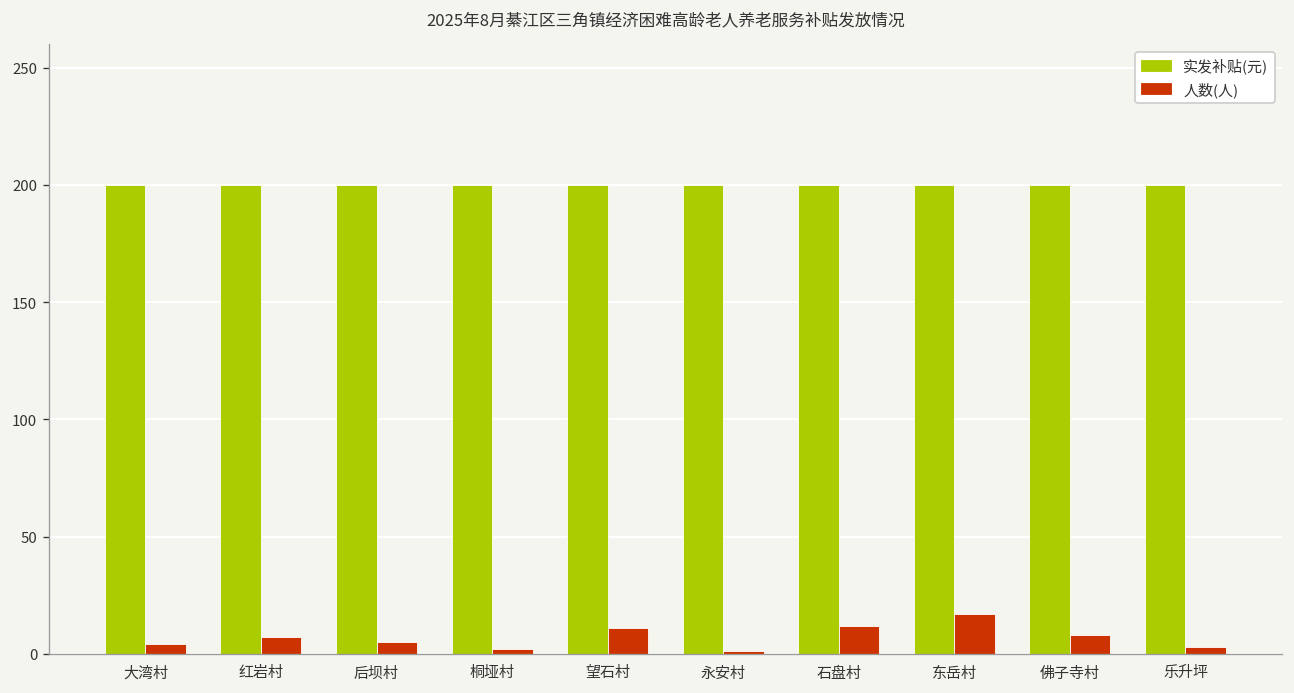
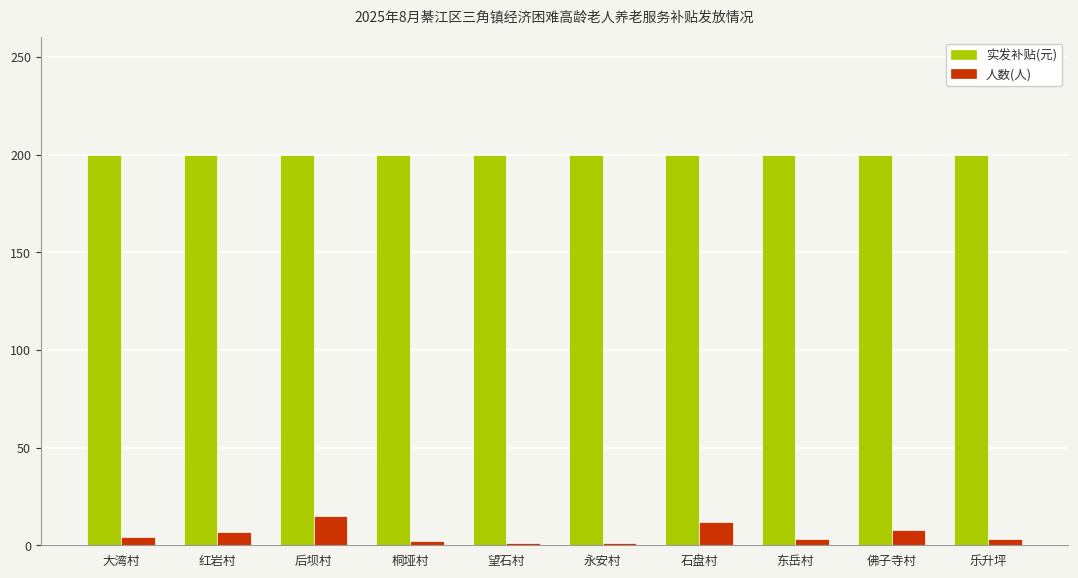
  {
    "实发补贴(元)": {
      "大湾村": 200,
      "红岩村": 200,
      "后坝村": 200,
      "桐垭村": 200,
      "望石村": 200,
      "永安村": 200,
      "石盘村": 200,
      "东岳村": 200,
      "佛子寺村": 200,
      "乐升坪": 200
    },
    "人数(人)": {
      "大湾村": 4,
      "红岩村": 7,
-     "后坝村": 5,
+     "后坝村": 15,
      "桐垭村": 2,
-     "望石村": 11,
+     "望石村": 1,
      "石盘村": 12,
-     "东岳村": 17,
+     "东岳村": 3,
      "佛子寺村": 8,
      "乐升坪": 3
    }
  }
